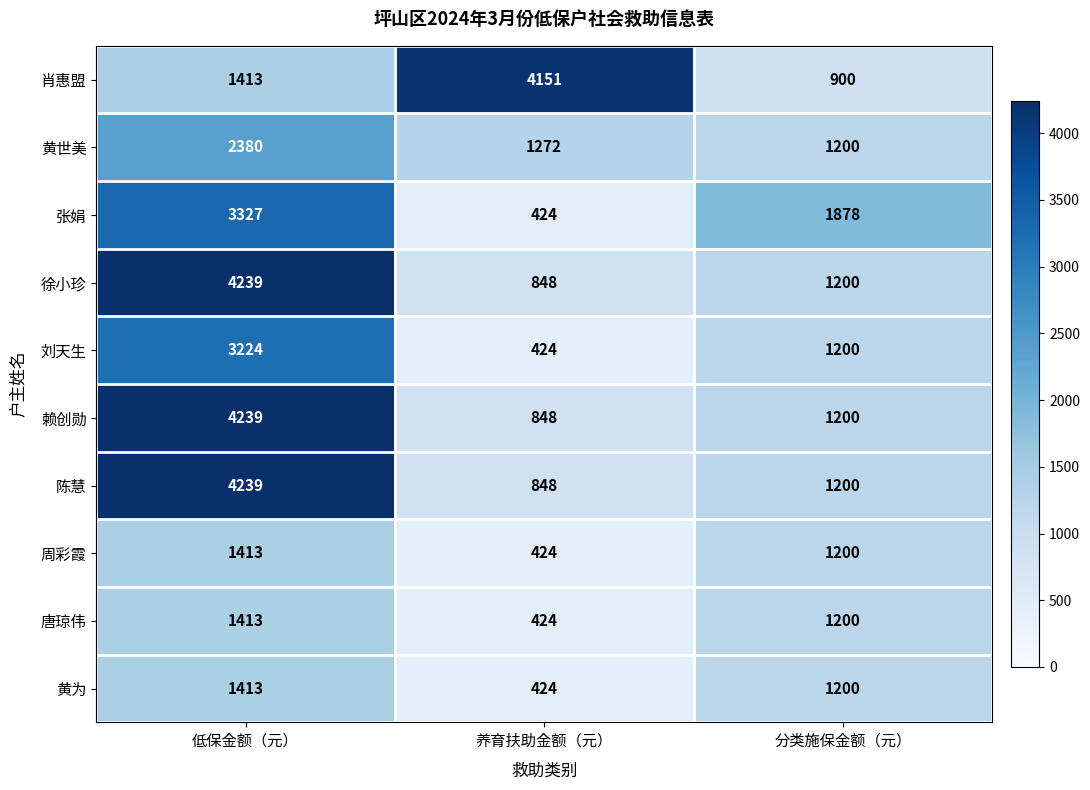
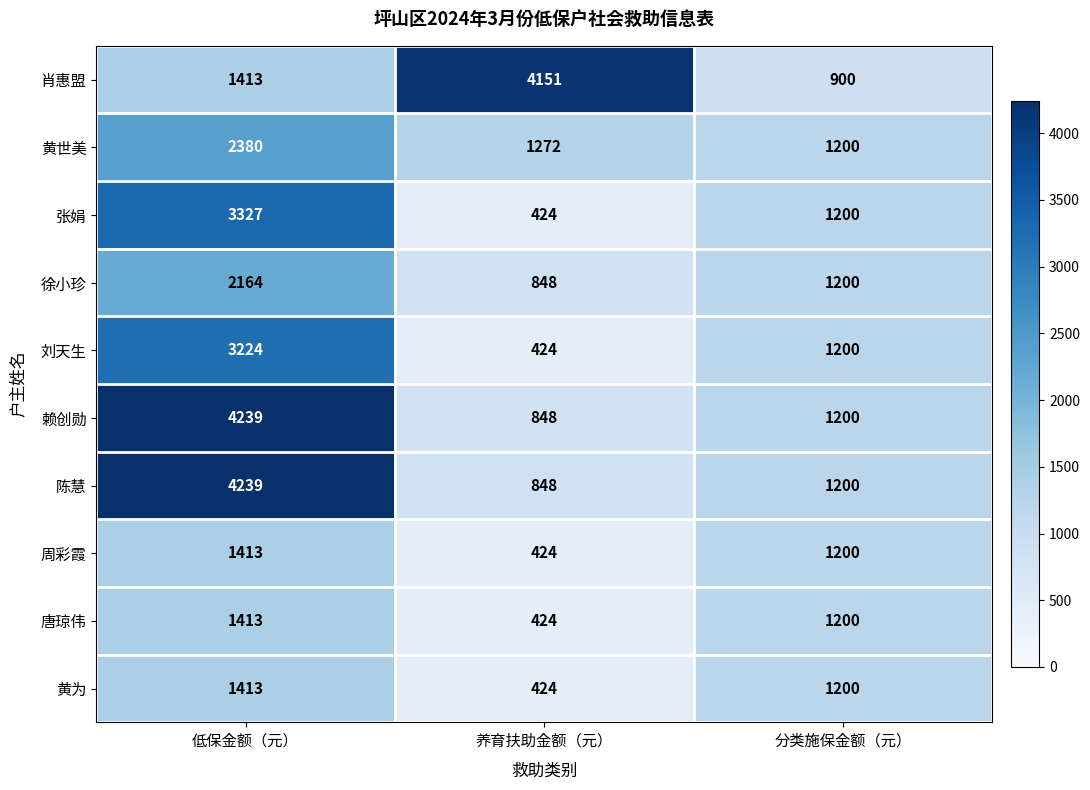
  {
    "肖惠盟": {
      "低保金额（元）": 1413,
      "养育扶助金额（元）": 4151,
      "分类施保金额（元）": 900
    },
    "黄世美": {
      "低保金额（元）": 2380,
      "养育扶助金额（元）": 1272,
      "分类施保金额（元）": 1200
    },
    "张娟": {
      "低保金额（元）": 3327,
      "养育扶助金额（元）": 424,
-     "分类施保金额（元）": 1878
+     "分类施保金额（元）": 1200
    },
    "徐小珍": {
-     "低保金额（元）": 4239,
+     "低保金额（元）": 2164,
      "养育扶助金额（元）": 848,
      "分类施保金额（元）": 1200
    },
    "刘天生": {
      "低保金额（元）": 3224,
      "养育扶助金额（元）": 424,
      "分类施保金额（元）": 1200
    },
    "赖创勋": {
      "低保金额（元）": 4239,
      "养育扶助金额（元）": 848,
      "分类施保金额（元）": 1200
    },
    "陈慧": {
      "低保金额（元）": 4239,
      "养育扶助金额（元）": 848,
      "分类施保金额（元）": 1200
    },
    "周彩霞": {
      "低保金额（元）": 1413,
      "养育扶助金额（元）": 424,
      "分类施保金额（元）": 1200
    },
    "唐琼伟": {
      "低保金额（元）": 1413,
      "养育扶助金额（元）": 424,
      "分类施保金额（元）": 1200
    },
    "黄为": {
      "低保金额（元）": 1413,
      "养育扶助金额（元）": 424,
      "分类施保金额（元）": 1200
    }
  }
